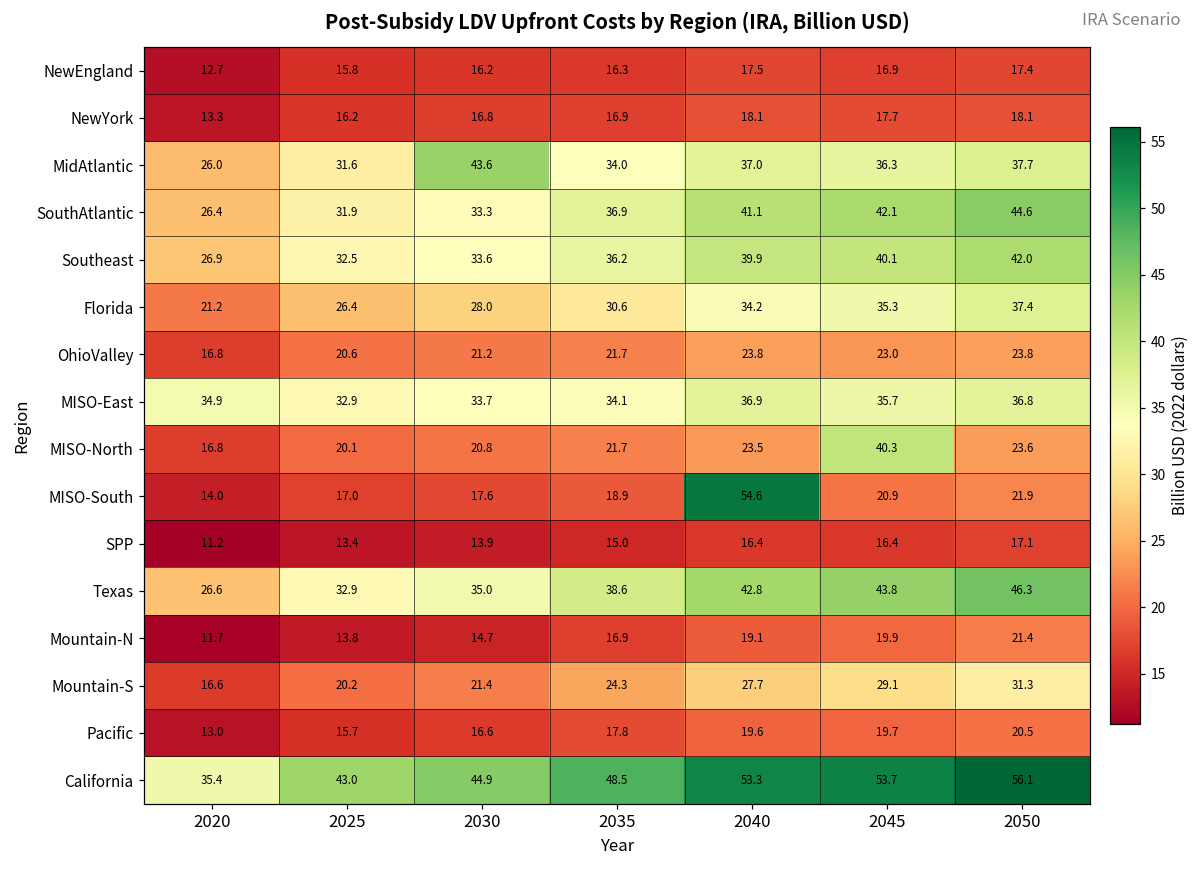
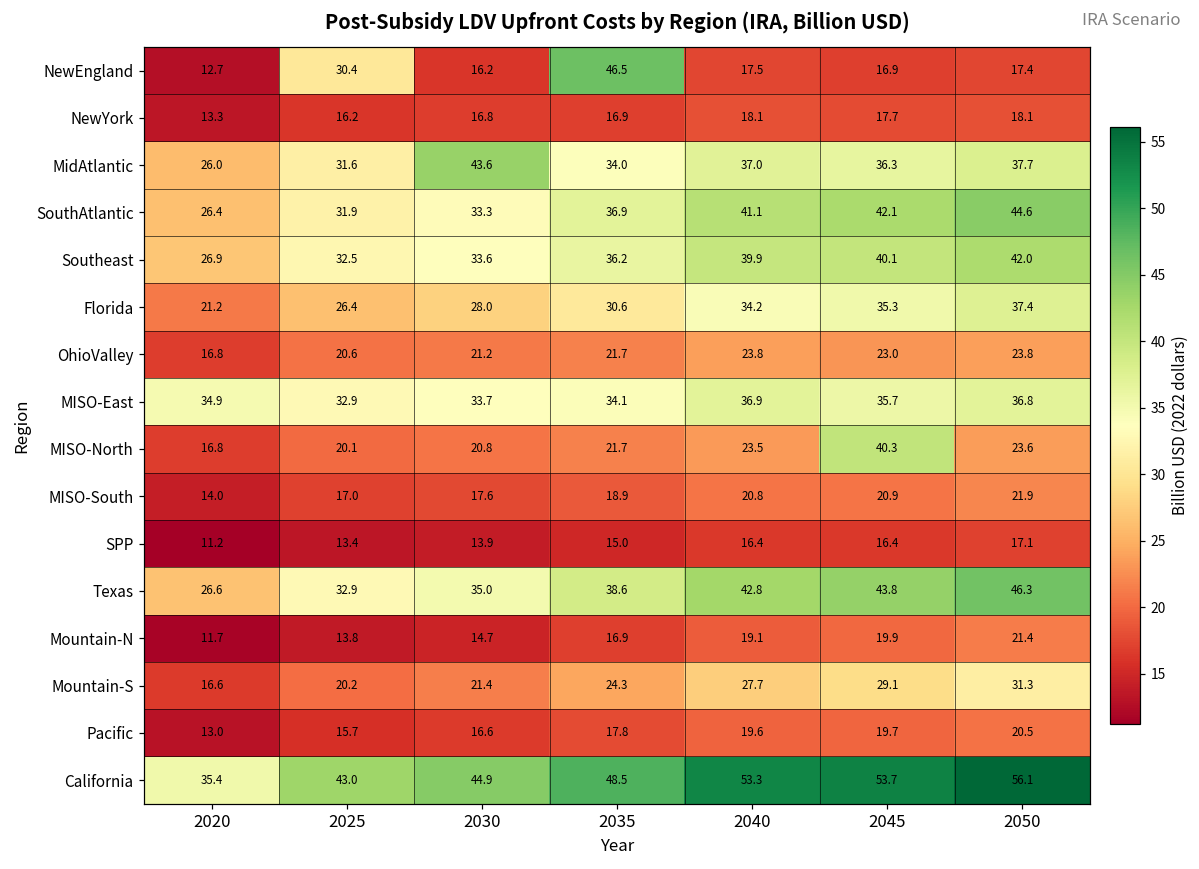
  {
    "NewEngland": {
      "2020": 12.7,
-     "2025": 15.8,
+     "2025": 30.4,
      "2030": 16.2,
-     "2035": 16.3,
+     "2035": 46.5,
      "2040": 17.5,
      "2045": 16.9,
      "2050": 17.4
    },
    "NewYork": {
      "2020": 13.3,
      "2025": 16.2,
      "2030": 16.8,
      "2035": 16.9,
      "2040": 18.1,
      "2045": 17.7,
      "2050": 18.1
    },
    "MidAtlantic": {
      "2020": 26.0,
      "2025": 31.6,
      "2030": 43.6,
      "2035": 34.0,
      "2040": 37.0,
      "2045": 36.3,
      "2050": 37.7
    },
    "SouthAtlantic": {
      "2020": 26.4,
      "2025": 31.9,
      "2030": 33.3,
      "2035": 36.9,
      "2040": 41.1,
      "2045": 42.1,
      "2050": 44.6
    },
    "Southeast": {
      "2020": 26.9,
      "2025": 32.5,
      "2030": 33.6,
      "2035": 36.2,
      "2040": 39.9,
      "2045": 40.1,
      "2050": 42.0
    },
    "Florida": {
      "2020": 21.2,
      "2025": 26.4,
      "2030": 28.0,
      "2035": 30.6,
      "2040": 34.2,
      "2045": 35.3,
      "2050": 37.4
    },
    "OhioValley": {
      "2020": 16.8,
      "2025": 20.6,
      "2030": 21.2,
      "2035": 21.7,
      "2040": 23.8,
      "2045": 23.0,
      "2050": 23.8
    },
    "MISO-East": {
      "2020": 34.9,
      "2025": 32.9,
      "2030": 33.7,
      "2035": 34.1,
      "2040": 36.9,
      "2045": 35.7,
      "2050": 36.8
    },
    "MISO-North": {
      "2020": 16.8,
      "2025": 20.1,
      "2030": 20.8,
      "2035": 21.7,
      "2040": 23.5,
      "2045": 40.3,
      "2050": 23.6
    },
    "MISO-South": {
      "2020": 14.0,
      "2025": 17.0,
      "2030": 17.6,
      "2035": 18.9,
-     "2040": 54.6,
+     "2040": 20.8,
      "2045": 20.9,
      "2050": 21.9
    },
    "SPP": {
      "2020": 11.2,
      "2025": 13.4,
      "2030": 13.9,
      "2035": 15.0,
      "2040": 16.4,
      "2045": 16.4,
      "2050": 17.1
    },
    "Texas": {
      "2020": 26.6,
      "2025": 32.9,
      "2030": 35.0,
      "2035": 38.6,
      "2040": 42.8,
      "2045": 43.8,
      "2050": 46.3
    },
    "Mountain-N": {
      "2020": 11.7,
      "2025": 13.8,
      "2030": 14.7,
      "2035": 16.9,
      "2040": 19.1,
      "2045": 19.9,
      "2050": 21.4
    },
    "Mountain-S": {
      "2020": 16.6,
      "2025": 20.2,
      "2030": 21.4,
      "2035": 24.3,
      "2040": 27.7,
      "2045": 29.1,
      "2050": 31.3
    },
    "Pacific": {
      "2020": 13.0,
      "2025": 15.7,
      "2030": 16.6,
      "2035": 17.8,
      "2040": 19.6,
      "2045": 19.7,
      "2050": 20.5
    },
    "California": {
      "2020": 35.4,
      "2025": 43.0,
      "2030": 44.9,
      "2035": 48.5,
      "2040": 53.3,
      "2045": 53.7,
      "2050": 56.1
    }
  }
